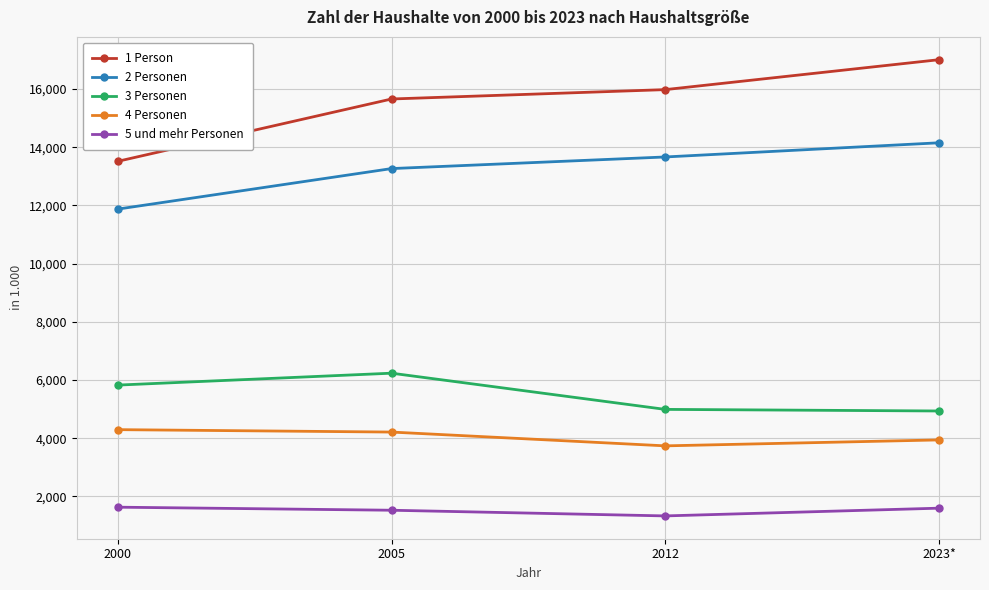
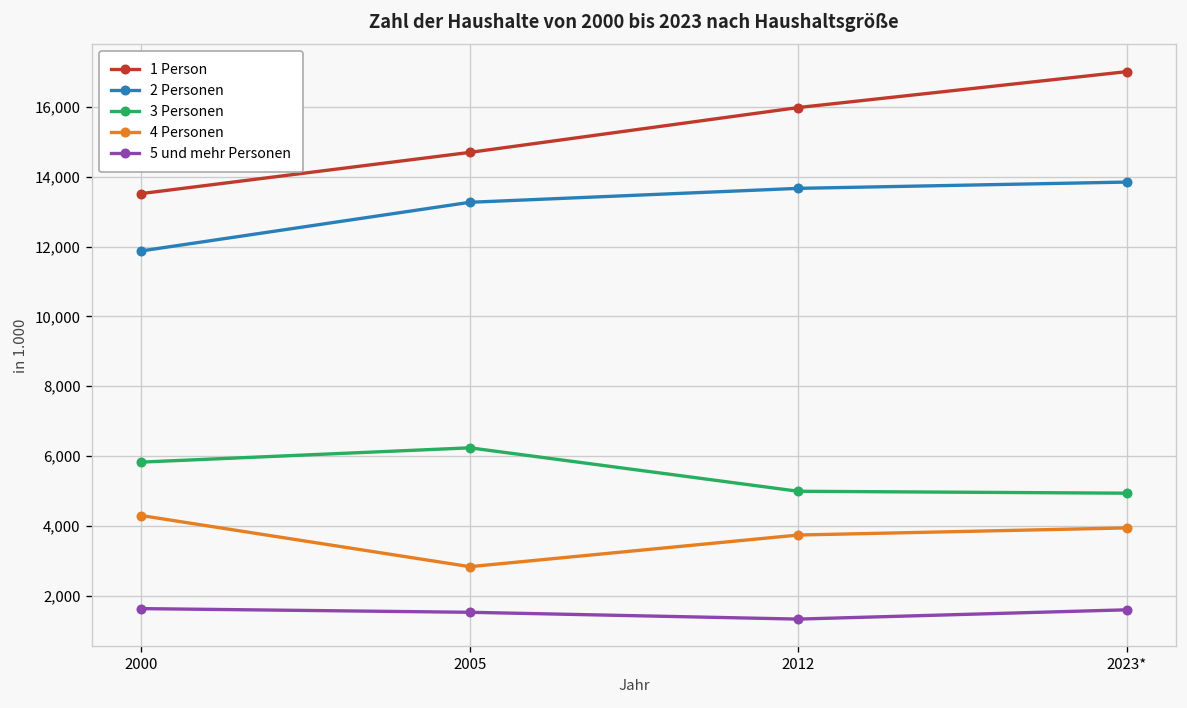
  {
    "1 Person": {
      "2000": "13,500",
-     "2005": "15,700",
+     "2005": "14,700",
      "2012": "16,000",
      "2023*": "17,000"
    },
    "2 Personen": {
      "2000": "11,900",
      "2005": "13,300",
      "2012": "13,700",
-     "2023*": "14,200"
+     "2023*": "13,800"
    },
    "3 Personen": {
      "2000": "5,800",
      "2005": "6,200",
      "2012": "5,000",
      "2023*": "4,900"
    },
    "4 Personen": {
      "2000": "4,300",
-     "2005": "4,200",
+     "2005": "2,800",
      "2012": "3,700",
      "2023*": "3,900"
    },
    "5 und mehr Personen": {
      "2000": "1,600",
      "2005": "1,500",
      "2012": "1,300",
      "2023*": "1,600"
    }
  }
